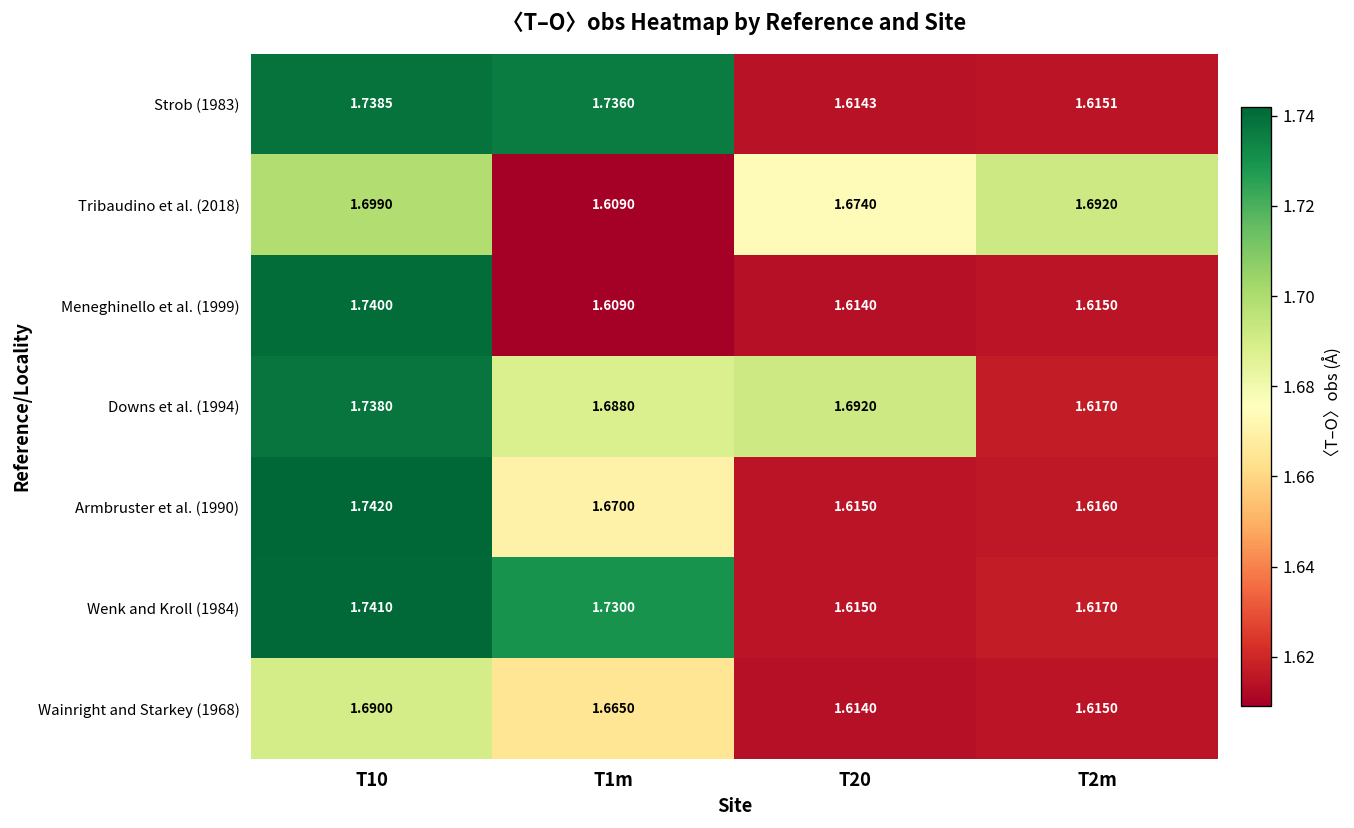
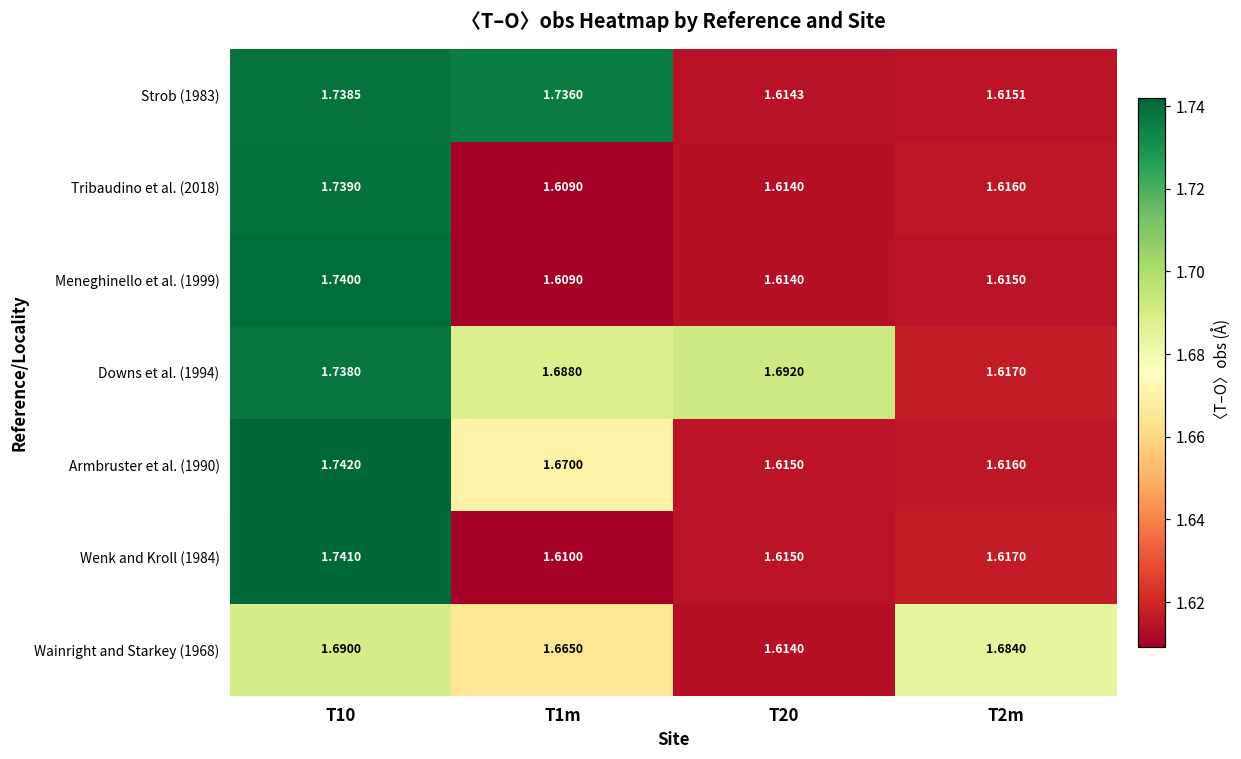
  {
    "Strob (1983)": {
      "T10": 1.7385,
      "T1m": 1.7360,
      "T20": 1.6143,
      "T2m": 1.6151
    },
    "Tribaudino et al. (2018)": {
-     "T10": 1.6990,
+     "T10": 1.7390,
      "T1m": 1.6090,
-     "T20": 1.6740,
-     "T2m": 1.6920
+     "T20": 1.6140,
+     "T2m": 1.6160
    },
    "Meneghinello et al. (1999)": {
      "T10": 1.7400,
      "T1m": 1.6090,
      "T20": 1.6140,
      "T2m": 1.6150
    },
    "Downs et al. (1994)": {
      "T10": 1.7380,
      "T1m": 1.6880,
      "T20": 1.6920,
      "T2m": 1.6170
    },
    "Armbruster et al. (1990)": {
      "T10": 1.7420,
      "T1m": 1.6700,
      "T20": 1.6150,
      "T2m": 1.6160
    },
    "Wenk and Kroll (1984)": {
      "T10": 1.7410,
-     "T1m": 1.7300,
+     "T1m": 1.6100,
      "T20": 1.6150,
      "T2m": 1.6170
    },
    "Wainright and Starkey (1968)": {
      "T10": 1.6900,
      "T1m": 1.6650,
      "T20": 1.6140,
-     "T2m": 1.6150
+     "T2m": 1.6840
    }
  }
